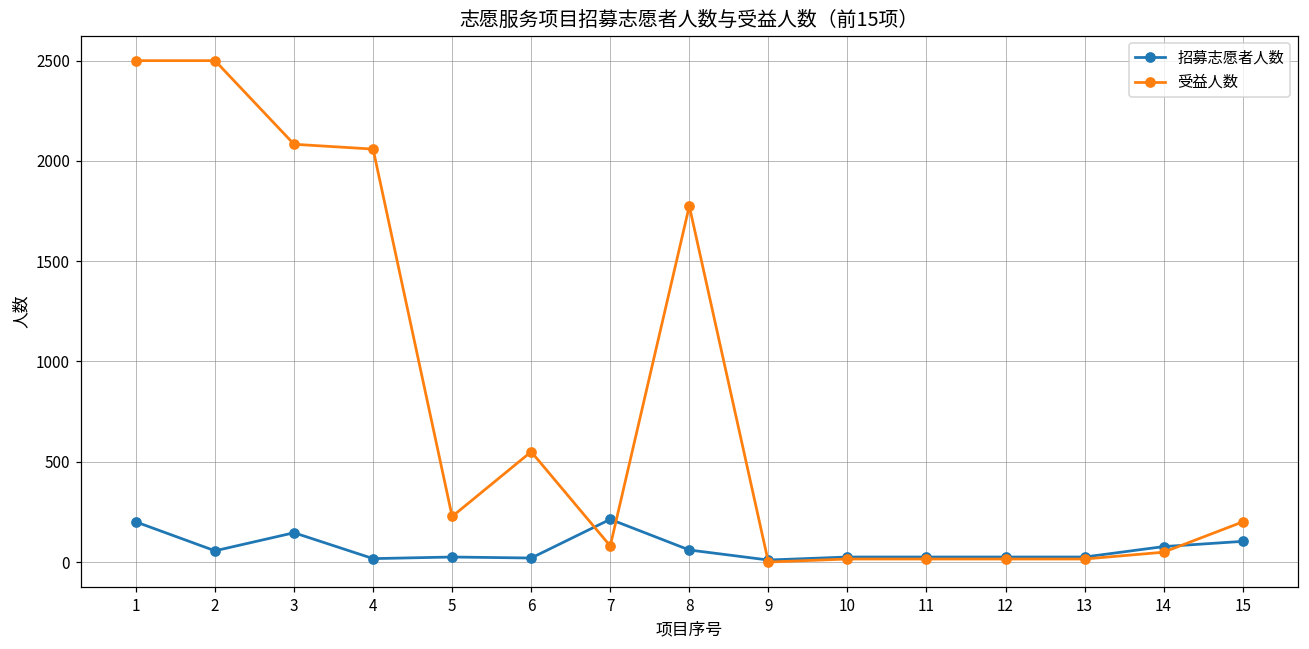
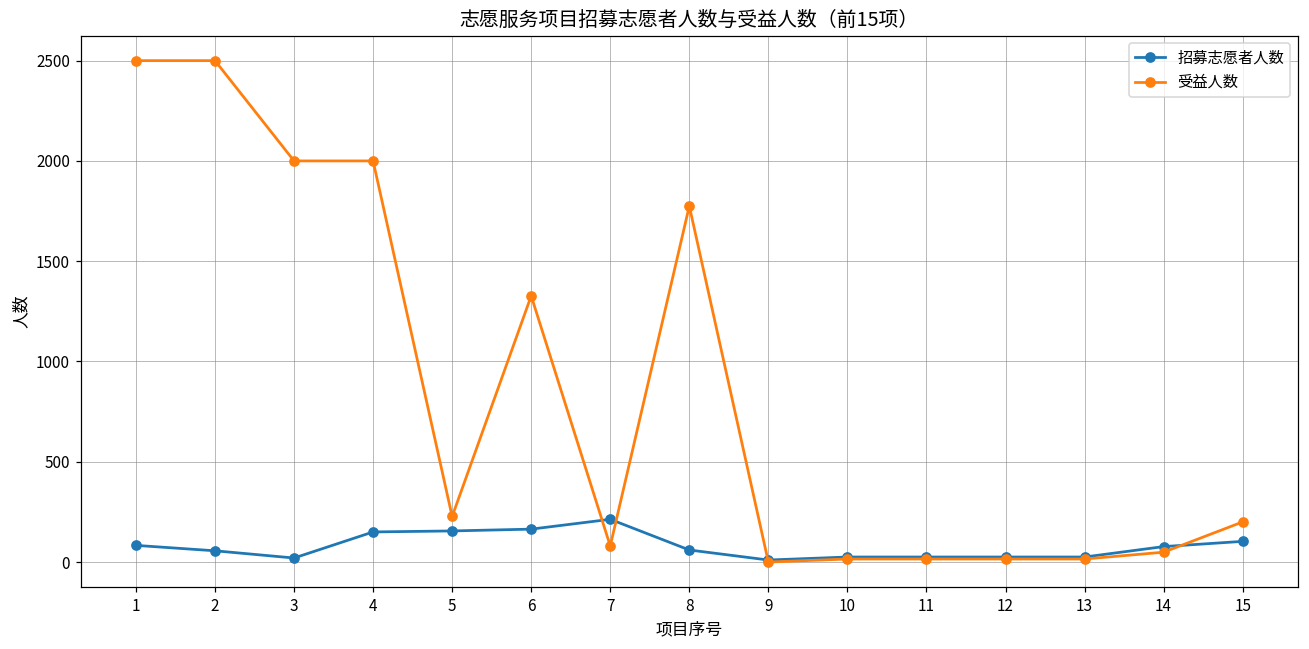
  {
    "招募志愿者人数": {
-     "1": 200,
+     "1": 80,
      "2": 60,
-     "3": 150,
-     "4": 20,
-     "5": 30,
-     "6": 20,
+     "3": 20,
+     "4": 150,
+     "5": 160,
+     "6": 160,
      "7": 210,
      "8": 60,
      "14": 80,
      "15": 100
    },
    "受益人数": {
      "1": 2500,
      "2": 2500,
-     "3": 2080,
-     "4": 2060,
+     "3": 2000,
+     "4": 2000,
      "5": 230,
-     "6": 550,
+     "6": 1330,
      "7": 80,
      "8": 1780,
      "14": 50,
      "15": 200
    }
  }
